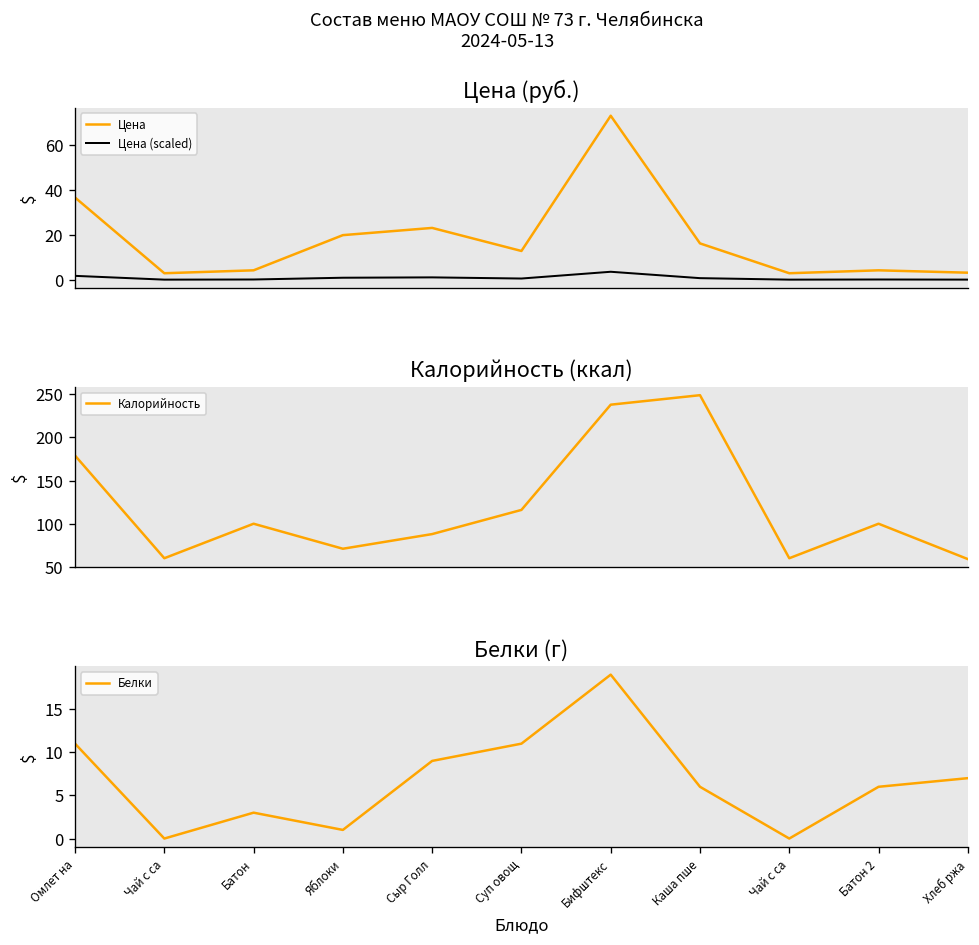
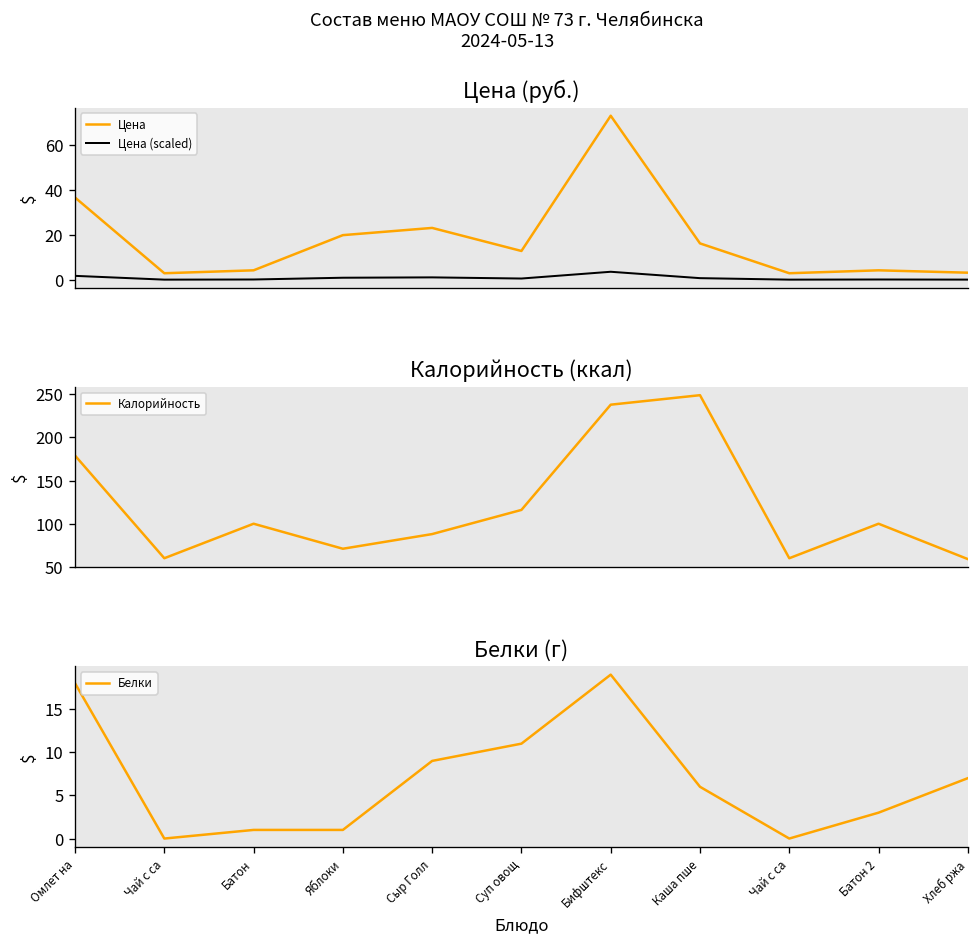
  {
    "Белки (г)": {
-     "Омлет на": 11,
-     "Батон": 3,
+     "Омлет на": 18,
+     "Батон": 1,
      "Яблоки": 1,
      "Сыр Голл": 9,
      "Суп овощ": 11,
      "Бифштекс": 19,
      "Каша пше": 6,
-     "Батон 2": 6,
+     "Батон 2": 3,
      "Хлеб ржа": 7
    }
  }
